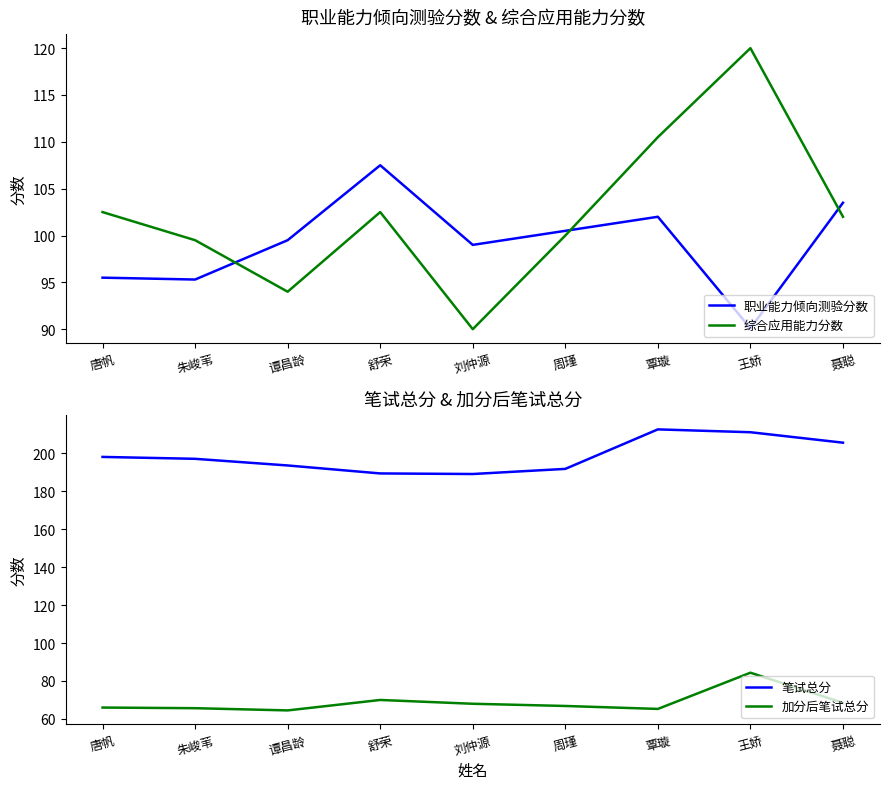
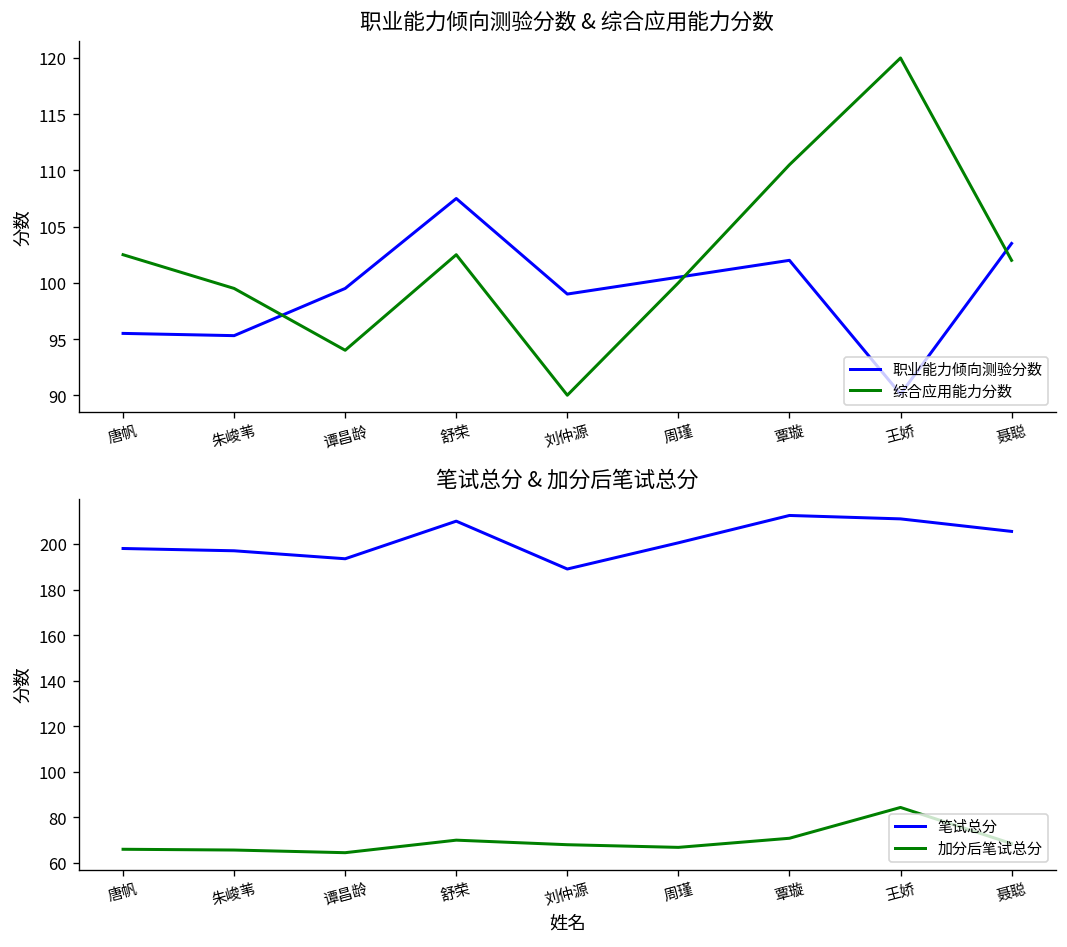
  {
    "职业能力倾向测验分数 & 综合应用能力分数": {
      "职业能力倾向测验分数": {
        "唐帆": 96,
        "朱峻苇": 95,
        "谭昌龄": 100,
        "舒荣": 108,
        "刘仲源": 99,
        "周瑾": 101,
        "覃璇": 102,
        "聂聪": 104
      },
      "综合应用能力分数": {
        "唐帆": 103,
        "朱峻苇": 100,
        "谭昌龄": 94,
        "舒荣": 103,
        "刘仲源": 90,
        "周瑾": 100,
        "覃璇": 111,
        "王娇": 120,
        "聂聪": 102
      }
    },
    "笔试总分 & 加分后笔试总分": {
      "笔试总分": {
        "唐帆": 198,
        "朱峻苇": 197,
        "谭昌龄": 194,
-       "舒荣": 189,
+       "舒荣": 210,
        "刘仲源": 189,
-       "周瑾": 192,
+       "周瑾": 201,
        "覃璇": 213,
        "王娇": 211,
        "聂聪": 206
      },
      "加分后笔试总分": {
        "唐帆": 66,
        "朱峻苇": 66,
        "谭昌龄": 65,
        "舒荣": 70,
        "刘仲源": 68,
        "周瑾": 67,
-       "覃璇": 65,
+       "覃璇": 71,
        "王娇": 84
      }
    }
  }
